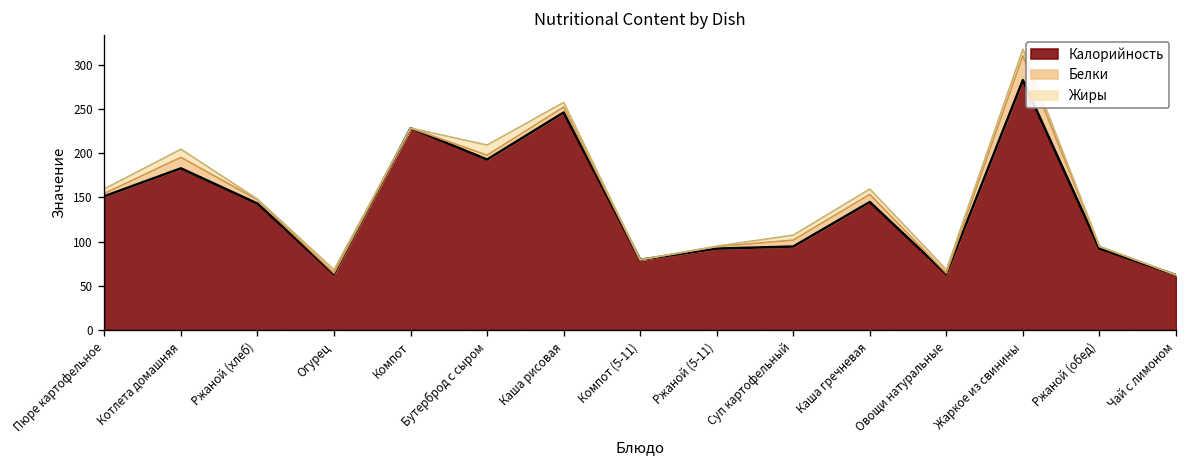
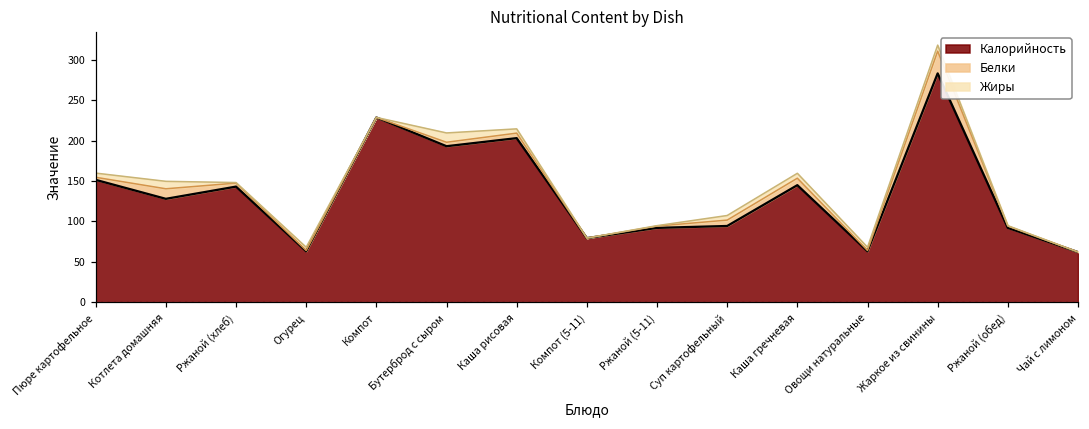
  {
    "Калорийность": {
-     "Котлета домашняя": 180,
+     "Котлета домашняя": 130,
      "Ржаной (хлеб)": 140,
      "Бутерброд с сыром": 190,
-     "Каша рисовая": 250,
+     "Каша рисовая": 200,
      "Суп картофельный": 90,
      "Каша гречневая": 140,
      "Жаркое из свинины": 280
    }
  }
